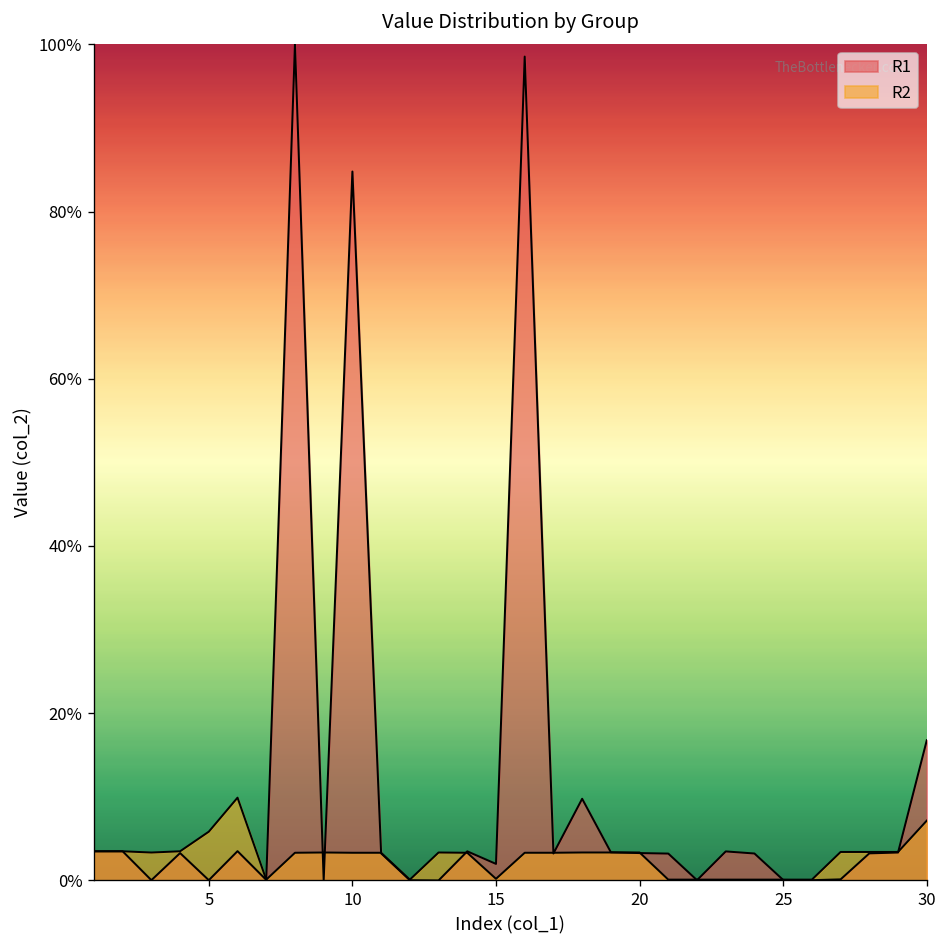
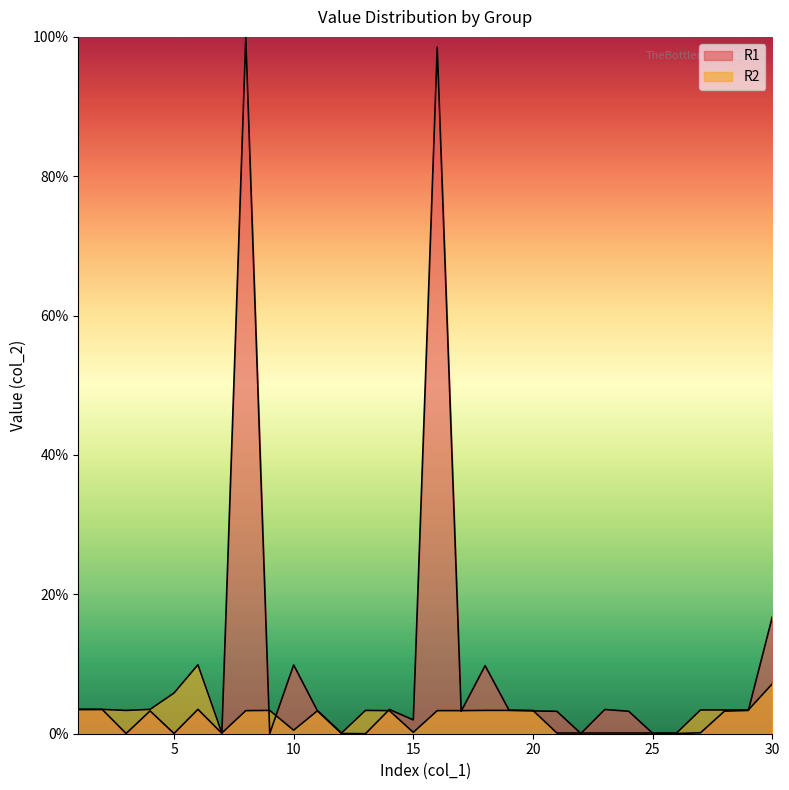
  {
    "R1": {
      "5": "0%",
-     "10": "85%",
+     "10": "10%",
      "15": "2%",
      "30": "17%"
    },
    "R2": {
      "5": "6%",
-     "10": "3%",
+     "10": "1%",
      "15": "0%",
      "30": "7%"
    }
  }
